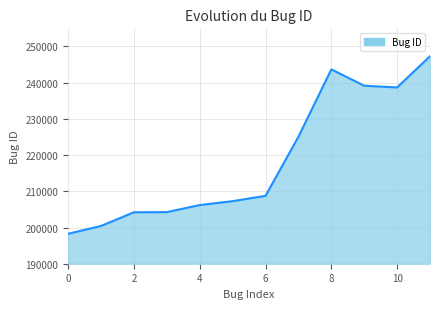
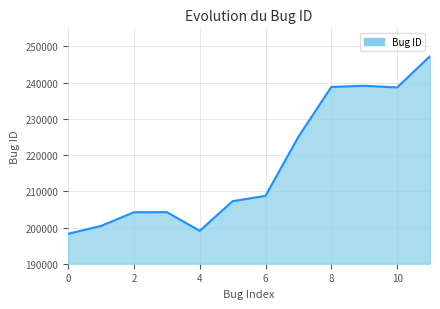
  {
    "0": 198000,
    "2": 204000,
-   "4": 206000,
+   "4": 199000,
    "6": 209000,
-   "8": 244000,
+   "8": 239000,
    "10": 239000
  }
